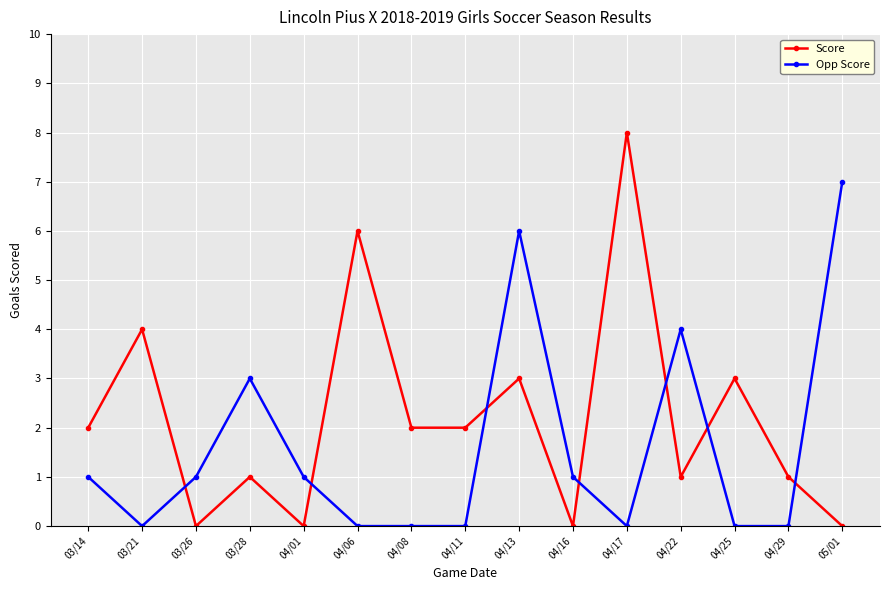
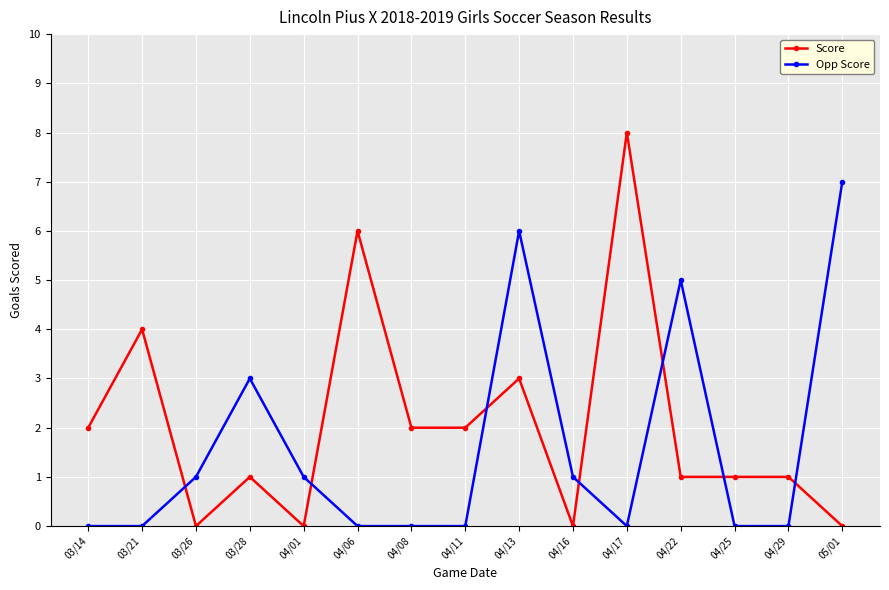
  {
    "Score": {
      "03/14": 2,
      "03/21": 4,
      "03/26": 0,
      "03/28": 1,
      "04/01": 0,
      "04/06": 6,
      "04/08": 2,
      "04/11": 2,
      "04/13": 3,
      "04/16": 0,
      "04/17": 8,
      "04/22": 1,
-     "04/25": 3,
+     "04/25": 1,
      "04/29": 1,
      "05/01": 0
    },
    "Opp Score": {
-     "03/14": 1,
+     "03/14": 0,
      "03/21": 0,
      "03/26": 1,
      "03/28": 3,
      "04/01": 1,
      "04/06": 0,
      "04/08": 0,
      "04/11": 0,
      "04/13": 6,
      "04/16": 1,
      "04/17": 0,
-     "04/22": 4,
+     "04/22": 5,
      "04/25": 0,
      "04/29": 0,
      "05/01": 7
    }
  }
